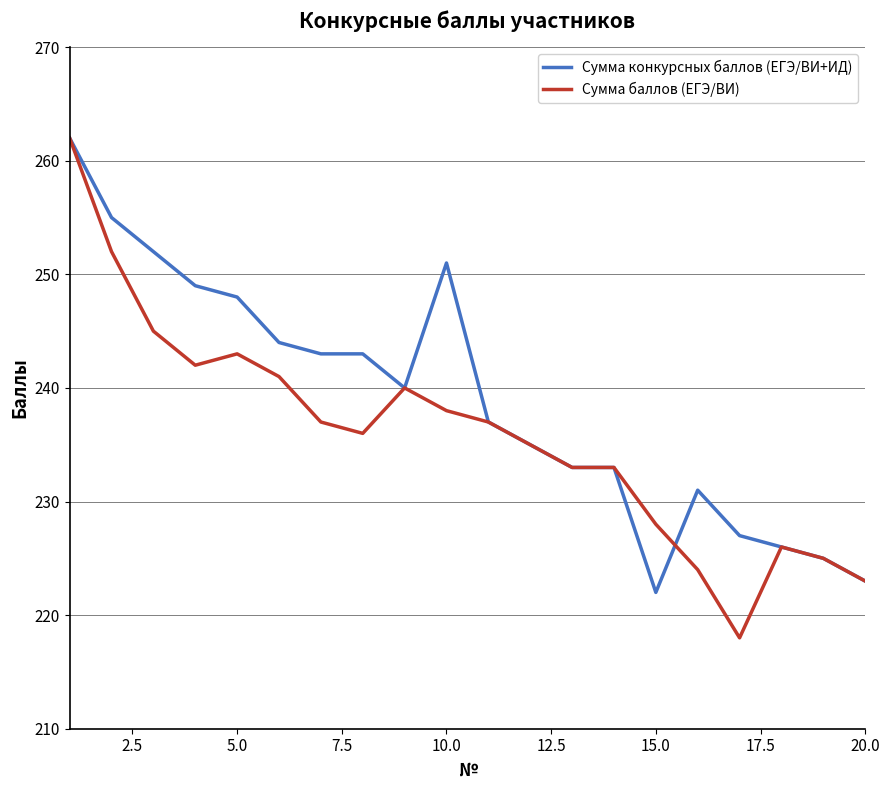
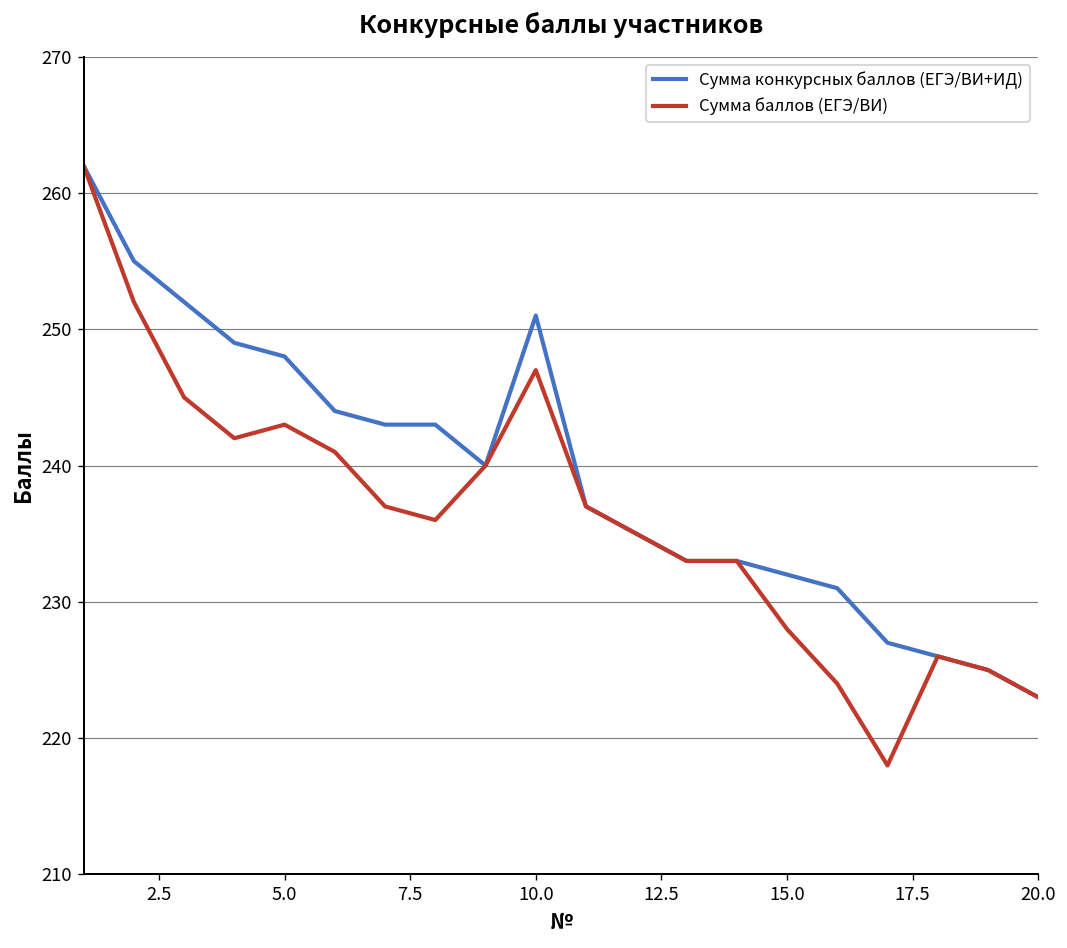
  {
    "Сумма конкурсных баллов (ЕГЭ/ВИ+ИД)": {
      "5.0": 248,
      "10.0": 251,
-     "15.0": 222
+     "15.0": 232
    },
    "Сумма баллов (ЕГЭ/ВИ)": {
      "5.0": 243,
-     "10.0": 238,
+     "10.0": 247,
      "15.0": 228
    }
  }
